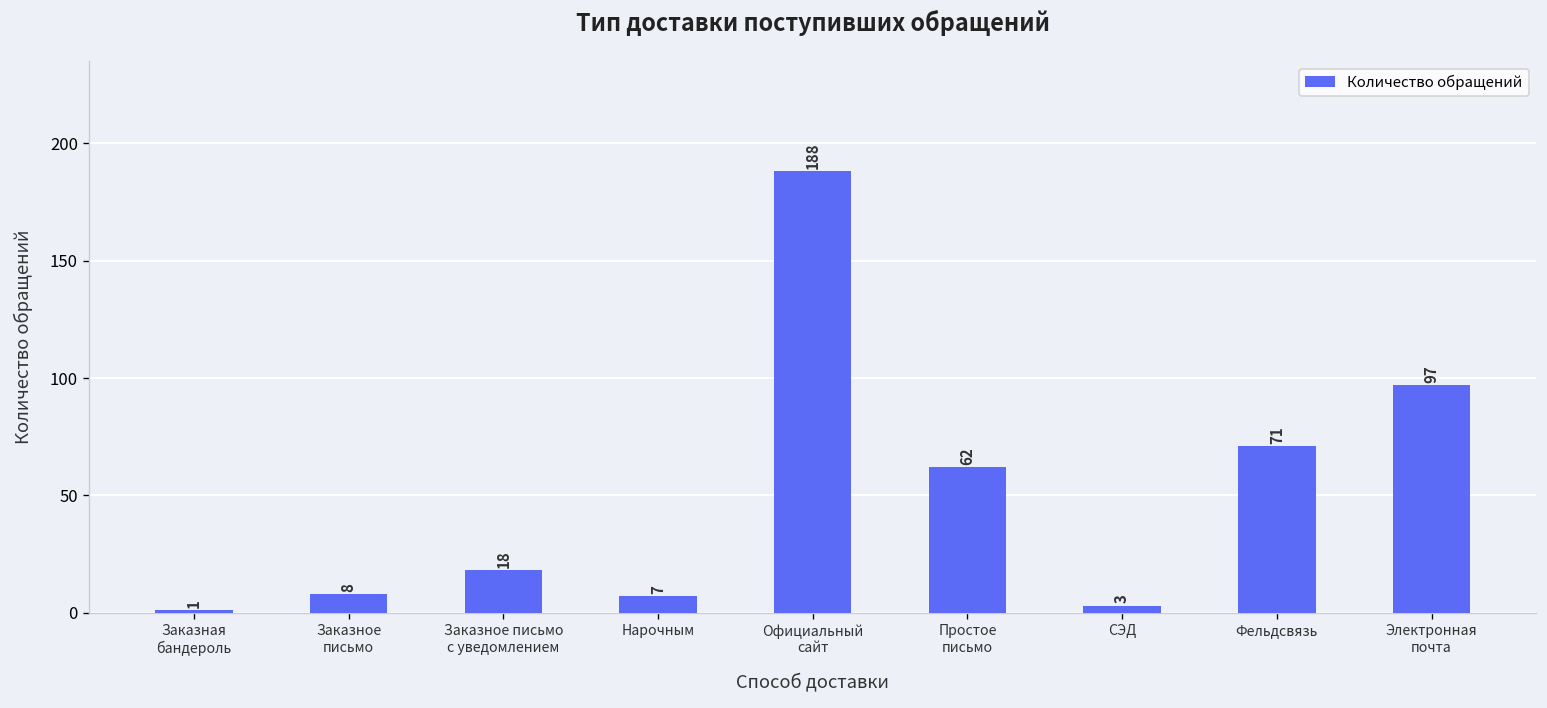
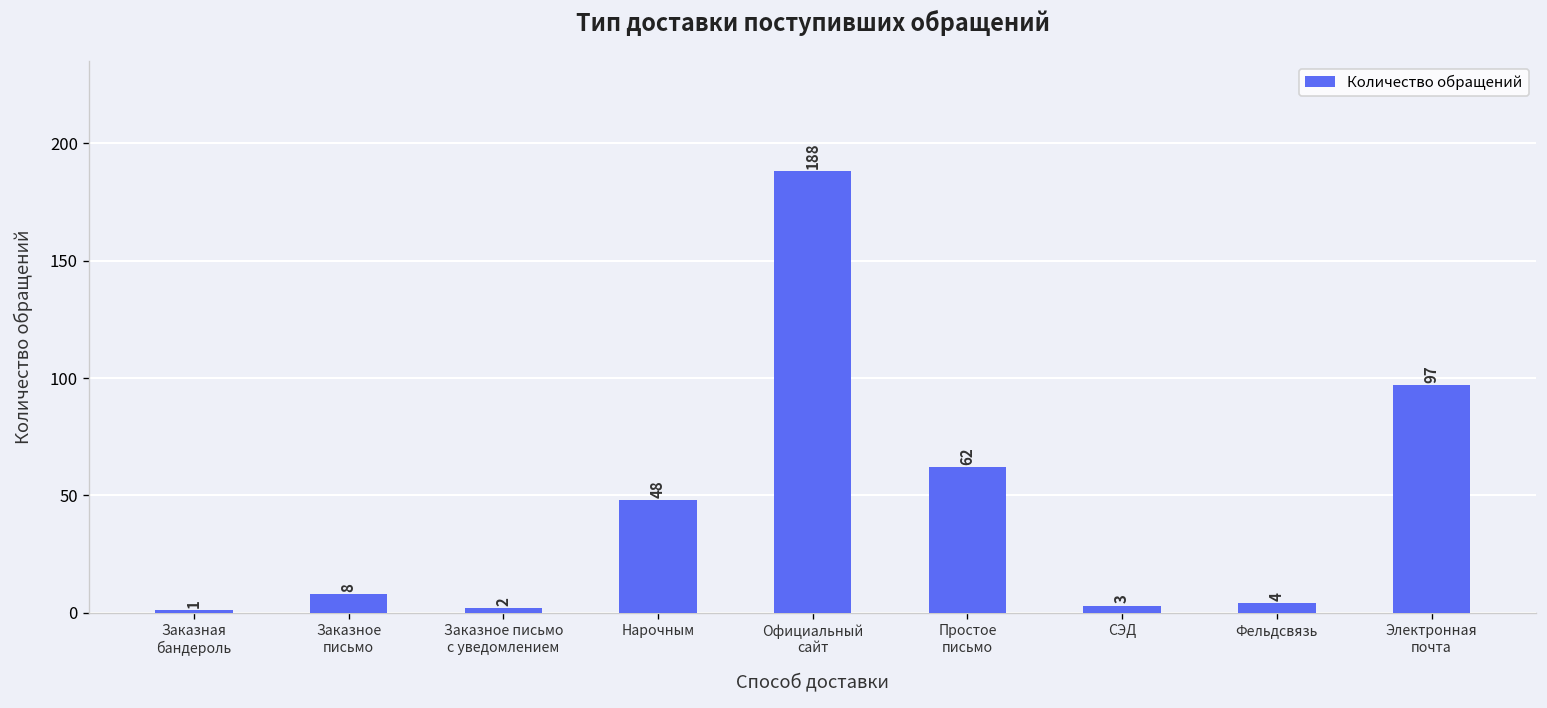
  {
    "Заказная бандероль": 1,
    "Заказное письмо": 8,
-   "Заказное письмо с уведомлением": 18,
-   "Нарочным": 7,
+   "Заказное письмо с уведомлением": 2,
+   "Нарочным": 48,
    "Официальный сайт": 188,
    "Простое письмо": 62,
    "СЭД": 3,
-   "Фельдсвязь": 71,
+   "Фельдсвязь": 4,
    "Электронная почта": 97
  }
